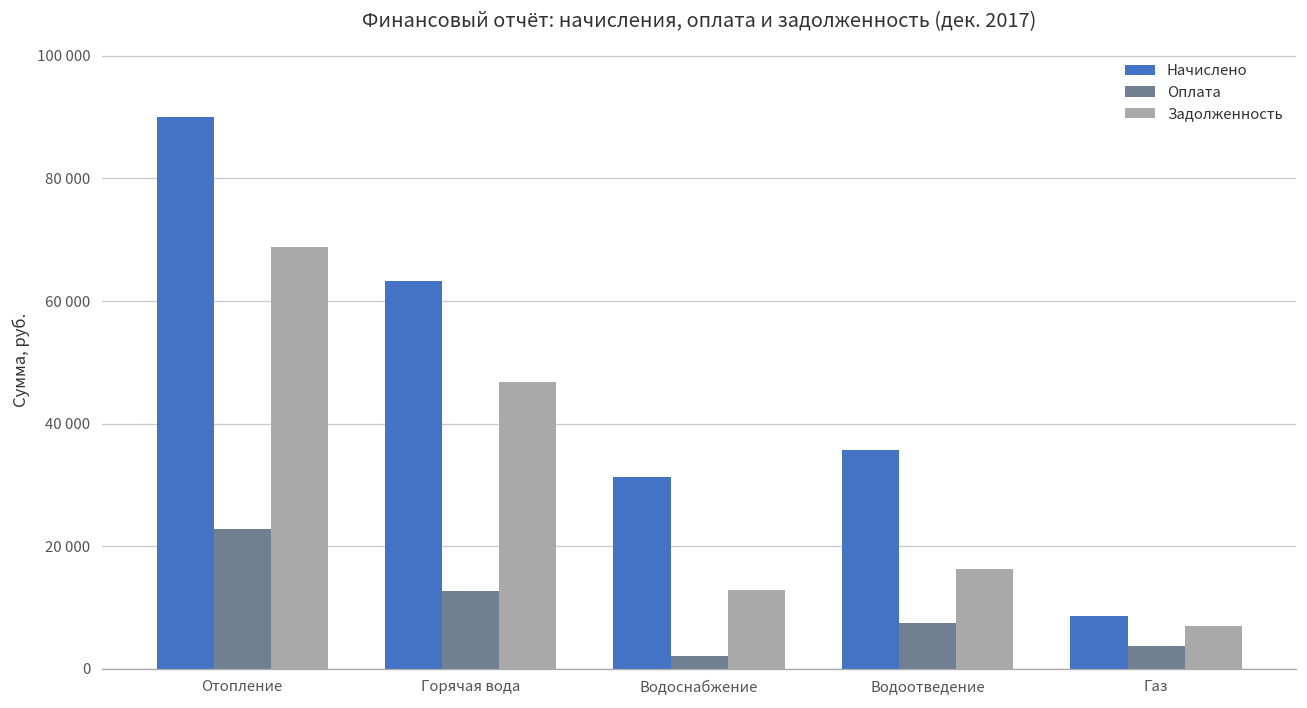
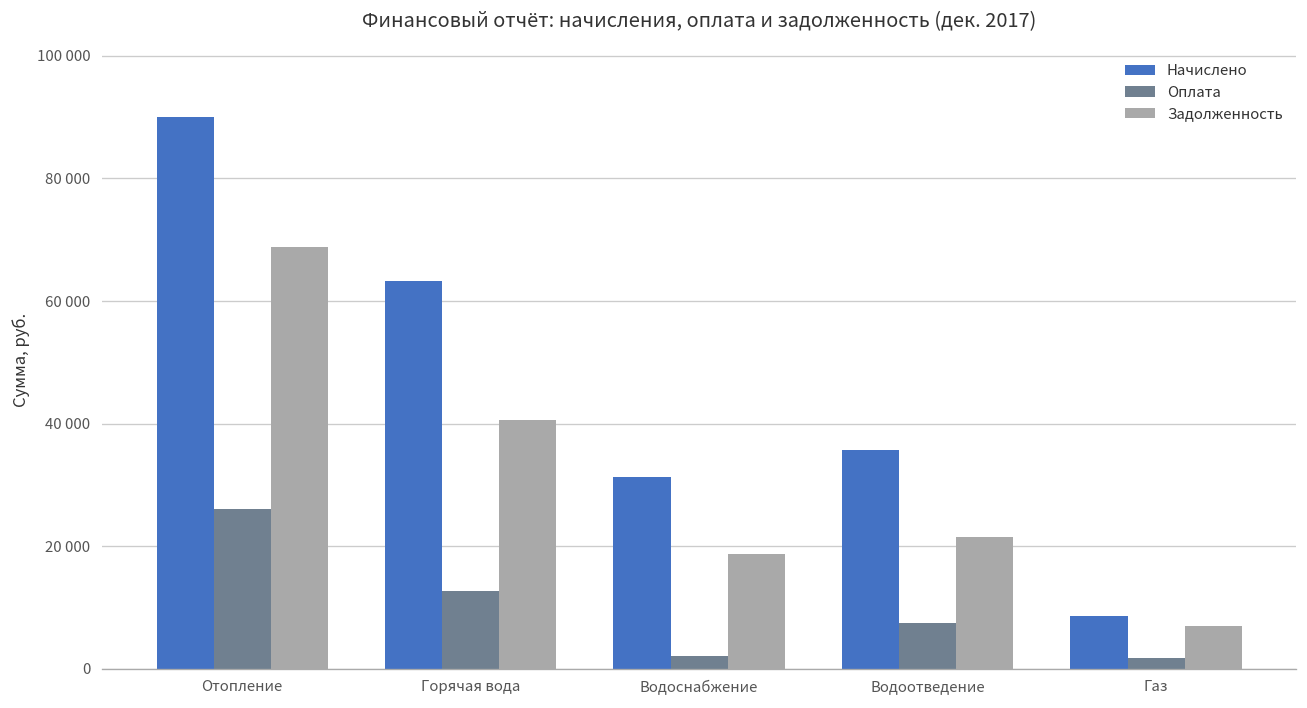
  {
    "Начислено": {
      "Отопление": 90000,
      "Горячая вода": 63000,
      "Водоснабжение": 31000,
      "Водоотведение": 36000,
      "Газ": 9000
    },
    "Оплата": {
-     "Отопление": 23000,
+     "Отопление": 26000,
      "Горячая вода": 13000,
      "Водоснабжение": 2000,
      "Водоотведение": 7000,
-     "Газ": 4000
+     "Газ": 2000
    },
    "Задолженность": {
      "Отопление": 69000,
-     "Горячая вода": 47000,
-     "Водоснабжение": 13000,
-     "Водоотведение": 16000,
+     "Горячая вода": 41000,
+     "Водоснабжение": 19000,
+     "Водоотведение": 21000,
      "Газ": 7000
    }
  }
